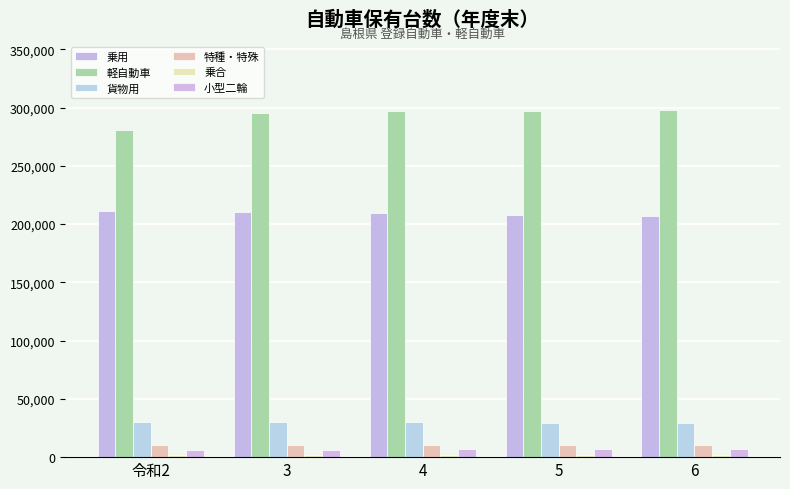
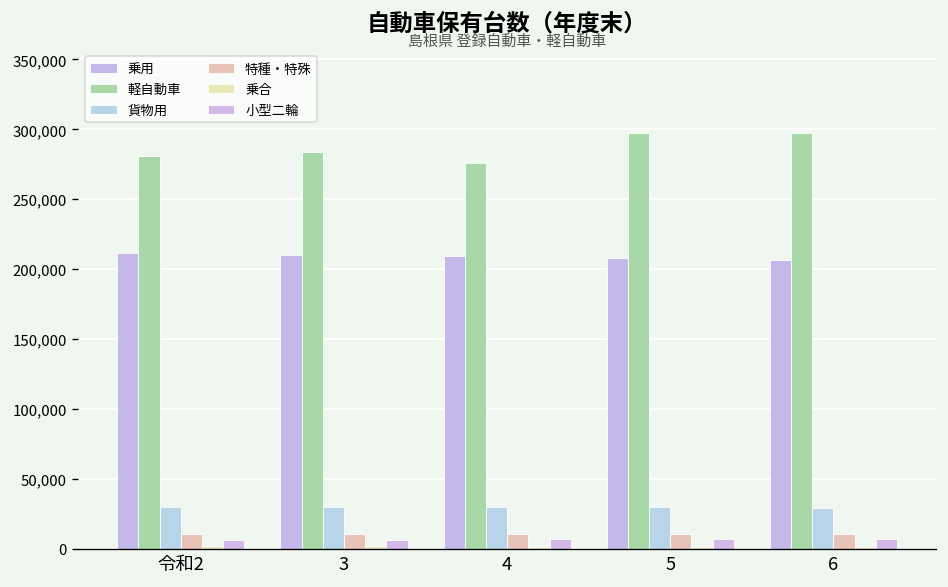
  {
    "軽自動車": {
      "令和2": "281,000",
-     "3": "295,000",
-     "4": "297,000",
+     "3": "284,000",
+     "4": "276,000",
      "5": "297,000",
      "6": "298,000"
    }
  }
